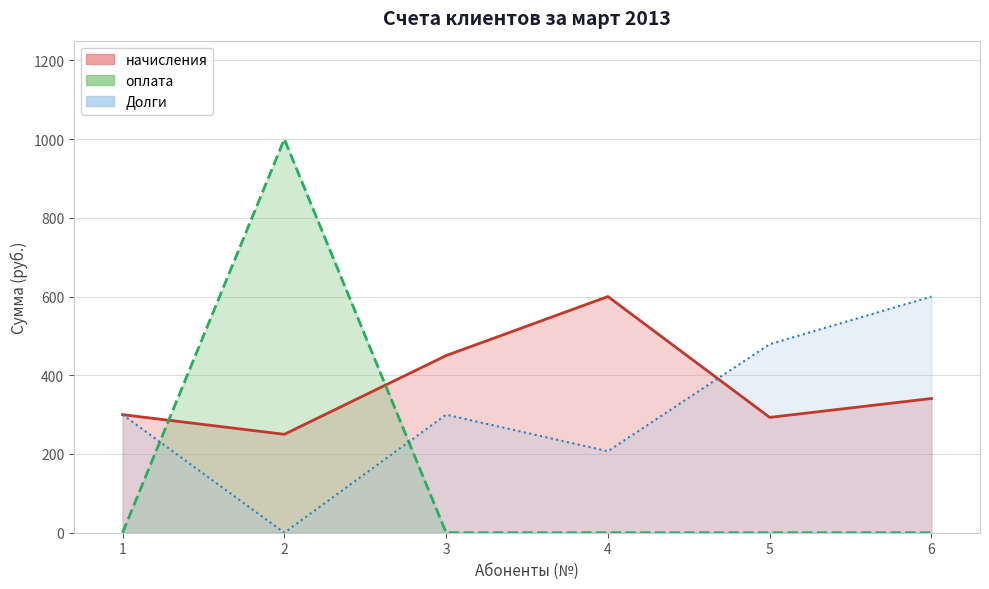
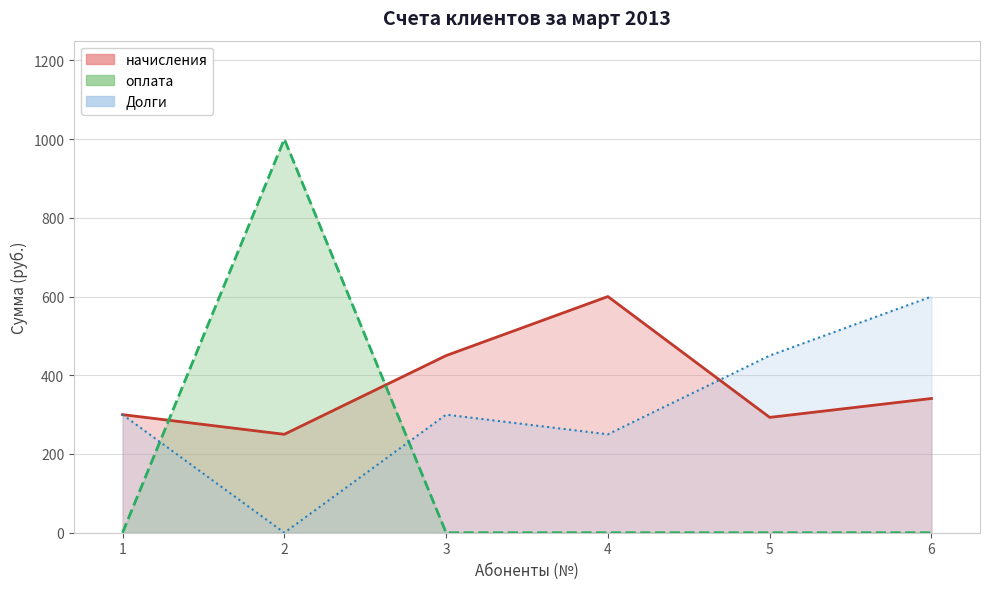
  {
    "начисления": {
      "2": 250,
      "3": 450,
      "4": 600,
      "5": 290,
      "6": 340
    },
    "оплата": {
      "1": 0,
      "2": 1000,
      "3": 0,
      "4": 0,
      "5": 0,
      "6": 0
    },
    "Долги": {
      "2": 0,
      "3": 300,
-     "4": 210,
-     "5": 480,
+     "4": 250,
+     "5": 450,
      "6": 600
    }
  }
